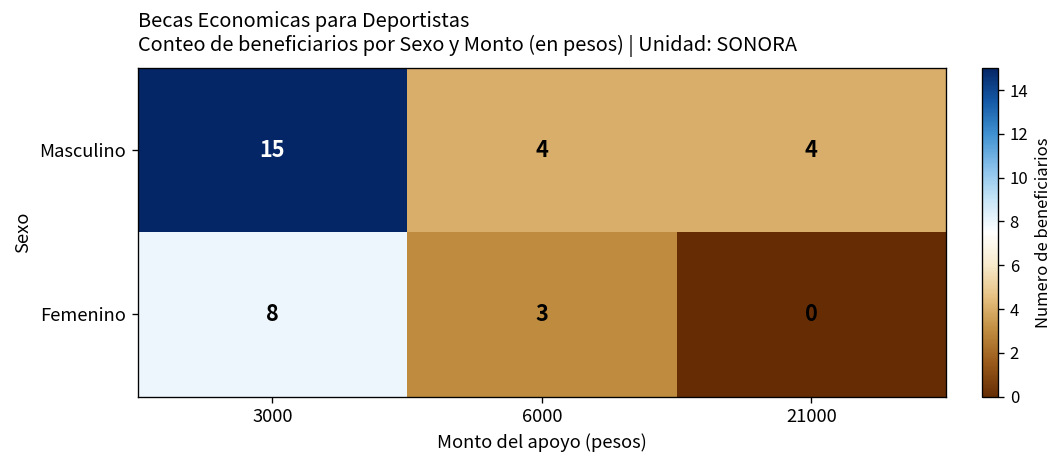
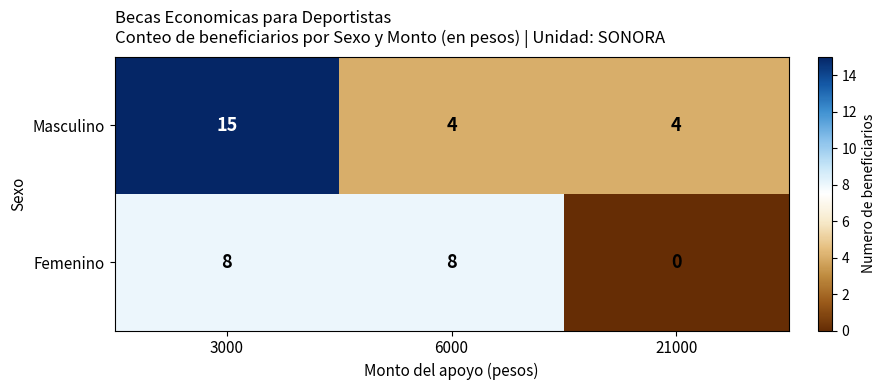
  {
    "Masculino": {
      "3000": 15,
      "6000": 4,
      "21000": 4
    },
    "Femenino": {
      "3000": 8,
-     "6000": 3,
+     "6000": 8,
      "21000": 0
    }
  }
